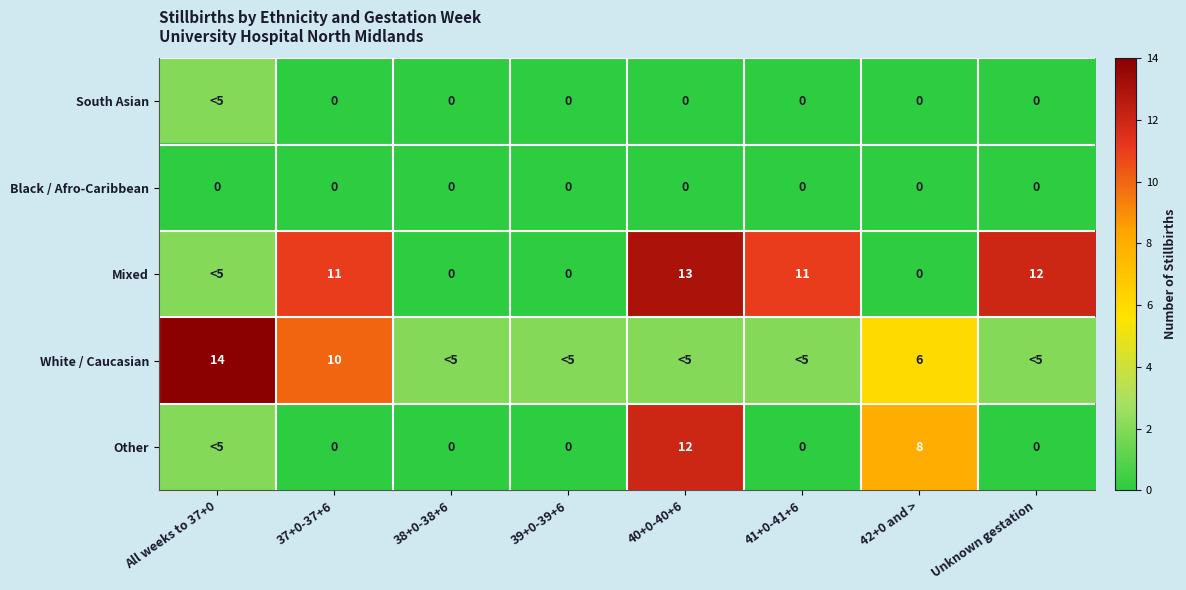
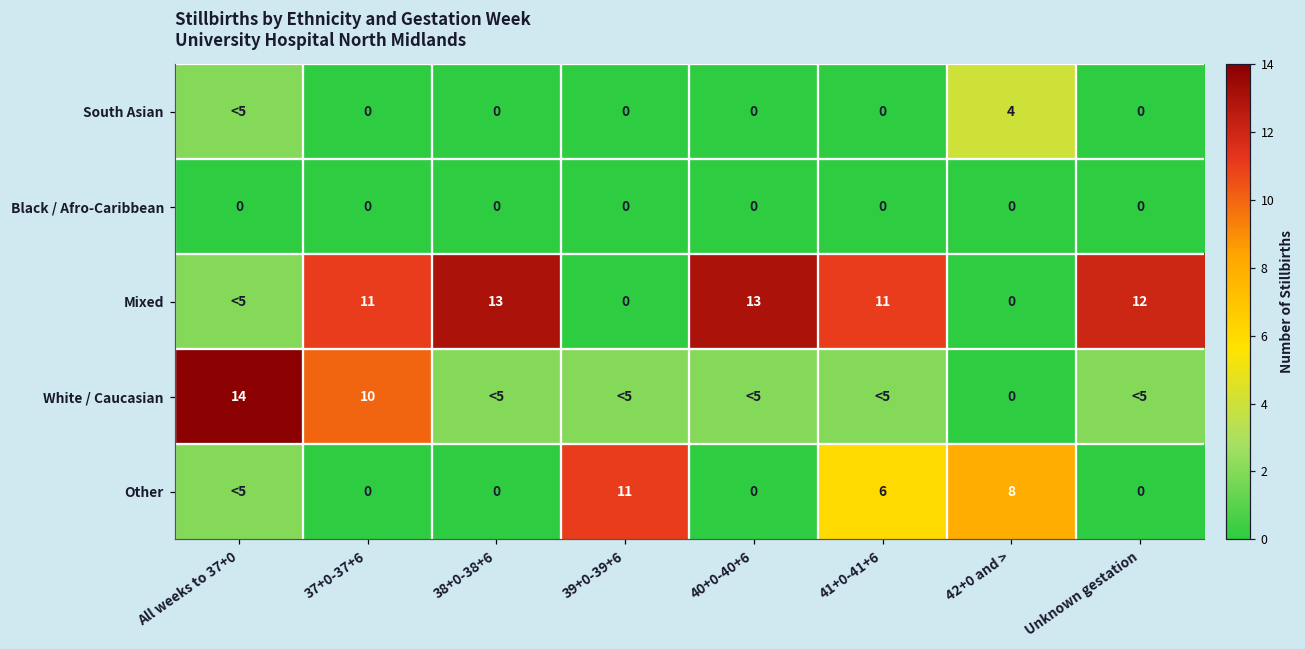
  {
    "South Asian": {
      "All weeks to 37+0": 5,
      "37+0-37+6": 0,
      "38+0-38+6": 0,
      "39+0-39+6": 0,
      "40+0-40+6": 0,
      "41+0-41+6": 0,
-     "42+0 and >": 0,
+     "42+0 and >": 4,
      "Unknown gestation": 0
    },
    "Black / Afro-Caribbean": {
      "All weeks to 37+0": 0,
      "37+0-37+6": 0,
      "38+0-38+6": 0,
      "39+0-39+6": 0,
      "40+0-40+6": 0,
      "41+0-41+6": 0,
      "42+0 and >": 0,
      "Unknown gestation": 0
    },
    "Mixed": {
      "All weeks to 37+0": 5,
      "37+0-37+6": 11,
-     "38+0-38+6": 0,
+     "38+0-38+6": 13,
      "39+0-39+6": 0,
      "40+0-40+6": 13,
      "41+0-41+6": 11,
      "42+0 and >": 0,
      "Unknown gestation": 12
    },
    "White / Caucasian": {
      "All weeks to 37+0": 14,
      "37+0-37+6": 10,
      "38+0-38+6": 5,
      "39+0-39+6": 5,
      "40+0-40+6": 5,
      "41+0-41+6": 5,
-     "42+0 and >": 6,
+     "42+0 and >": 0,
      "Unknown gestation": 5
    },
    "Other": {
      "All weeks to 37+0": 5,
      "37+0-37+6": 0,
      "38+0-38+6": 0,
-     "39+0-39+6": 0,
-     "40+0-40+6": 12,
-     "41+0-41+6": 0,
+     "39+0-39+6": 11,
+     "40+0-40+6": 0,
+     "41+0-41+6": 6,
      "42+0 and >": 8,
      "Unknown gestation": 0
    }
  }
